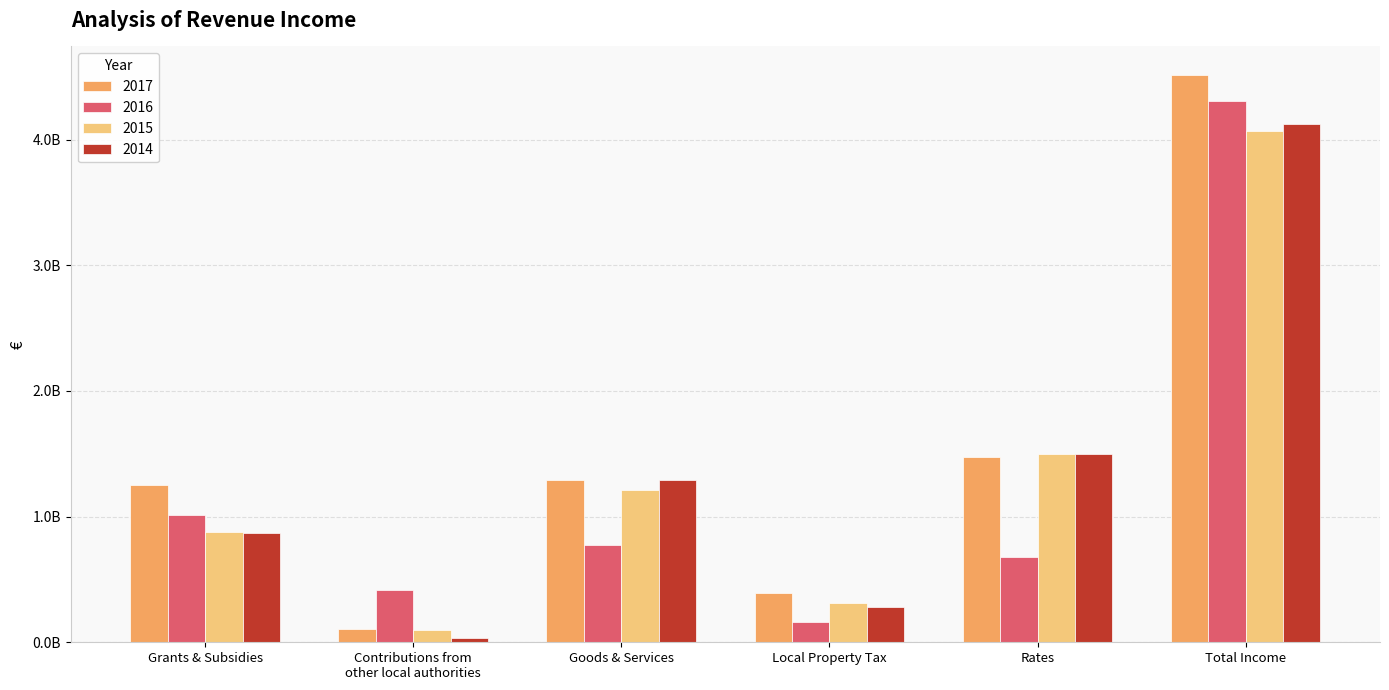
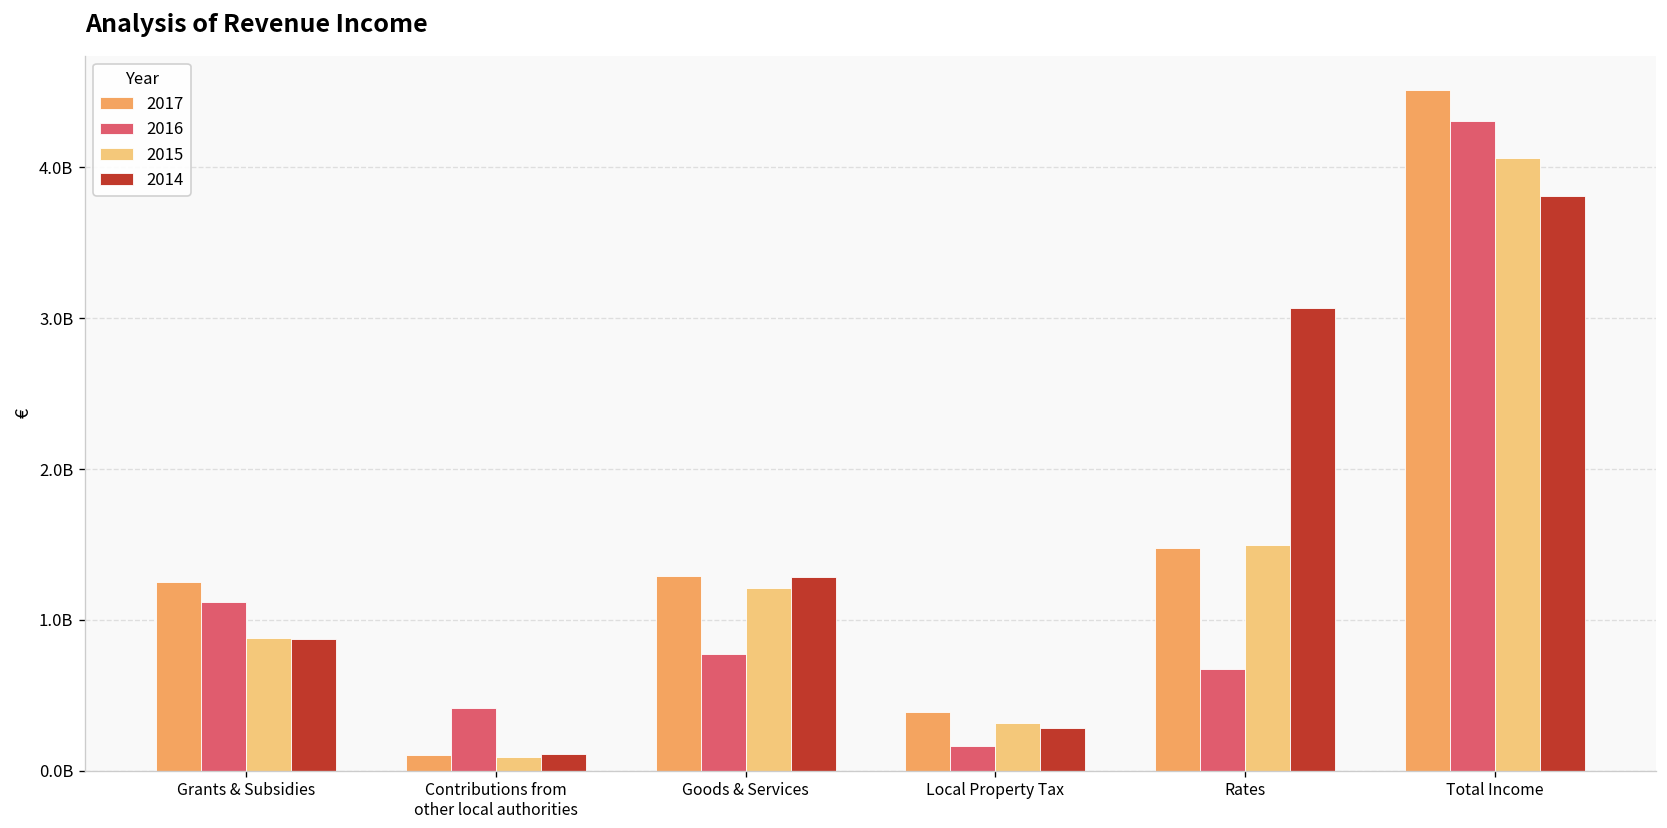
  {
    "2016": {
-     "Grants & Subsidies": 1010000000,
+     "Grants & Subsidies": 1120000000,
      "Contributions from other local authorities": 420000000,
      "Goods & Services": 780000000,
      "Local Property Tax": 160000000,
      "Rates": 680000000,
      "Total Income": 4310000000
    },
    "2014": {
      "Grants & Subsidies": 870000000,
-     "Contributions from other local authorities": 30000000,
+     "Contributions from other local authorities": 110000000,
      "Goods & Services": 1290000000,
      "Local Property Tax": 280000000,
-     "Rates": 1500000000,
-     "Total Income": 4120000000
+     "Rates": 3070000000,
+     "Total Income": 3810000000
    }
  }
